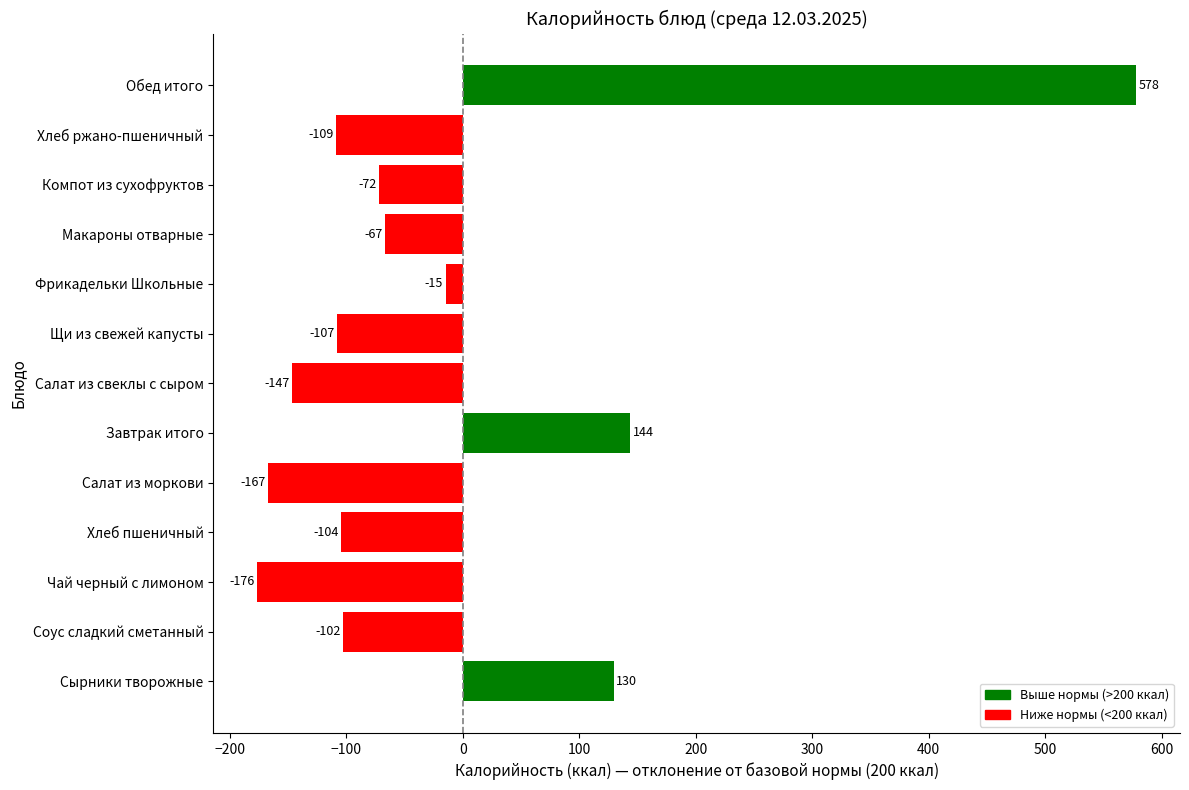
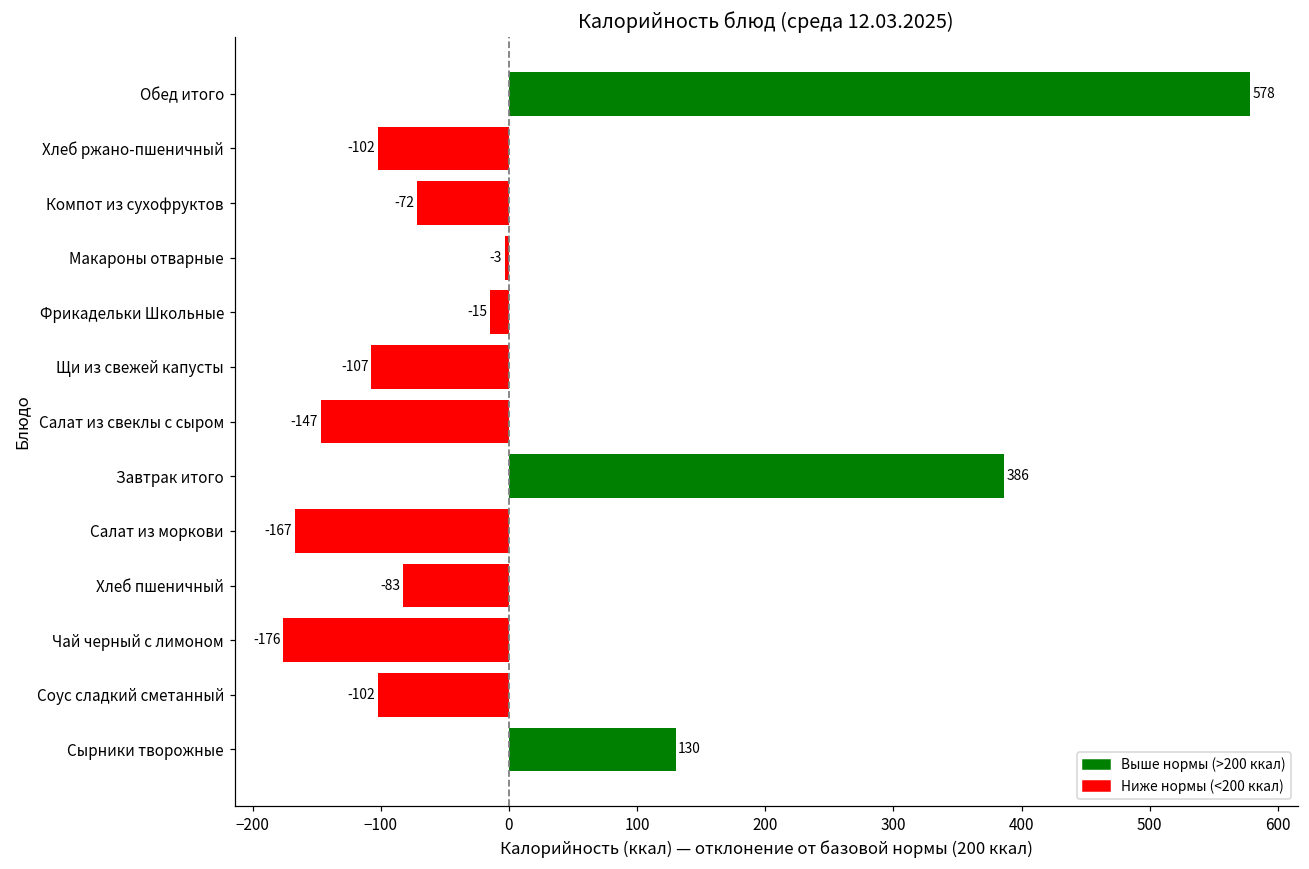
  {
    "Обед итого": 578,
-   "Хлеб ржано-пшеничный": -109,
+   "Хлеб ржано-пшеничный": -102,
    "Компот из сухофруктов": -72,
-   "Макароны отварные": -67,
+   "Макароны отварные": -3,
    "Фрикадельки Школьные": -15,
    "Щи из свежей капусты": -107,
    "Салат из свеклы с сыром": -147,
-   "Завтрак итого": 144,
+   "Завтрак итого": 386,
    "Салат из моркови": -167,
-   "Хлеб пшеничный": -104,
+   "Хлеб пшеничный": -83,
    "Чай черный с лимоном": -176,
    "Соус сладкий сметанный": -102,
    "Сырники творожные": 130
  }
